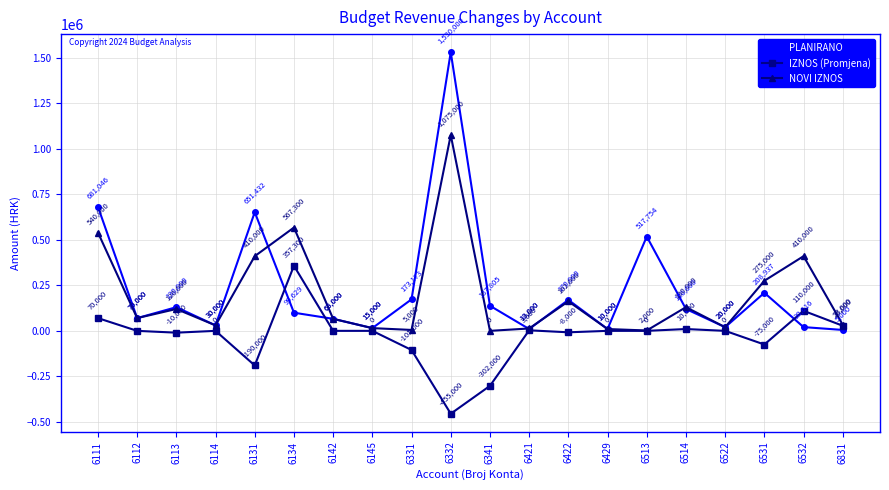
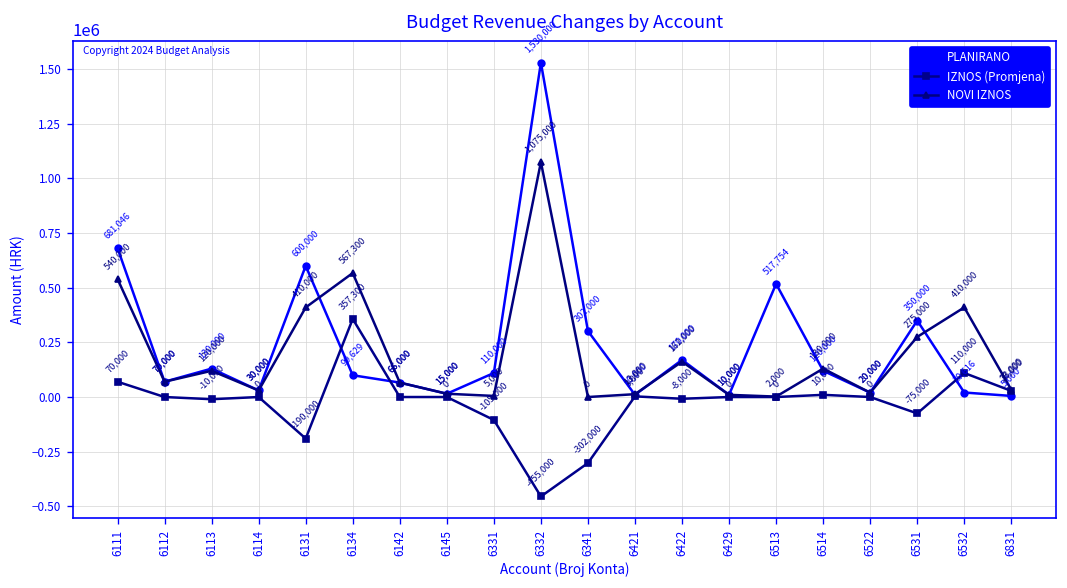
  {
    "PLANIRANO": {
      "6111": "681,046",
-     "6131": "651,432",
+     "6131": "600,000",
      "6134": "99,629",
-     "6331": "173,173",
+     "6331": "110,000",
      "6332": "1,530,000",
-     "6341": "137,805",
+     "6341": "302,000",
      "6513": "517,754",
-     "6531": "208,937"
+     "6531": "350,000"
    }
  }
